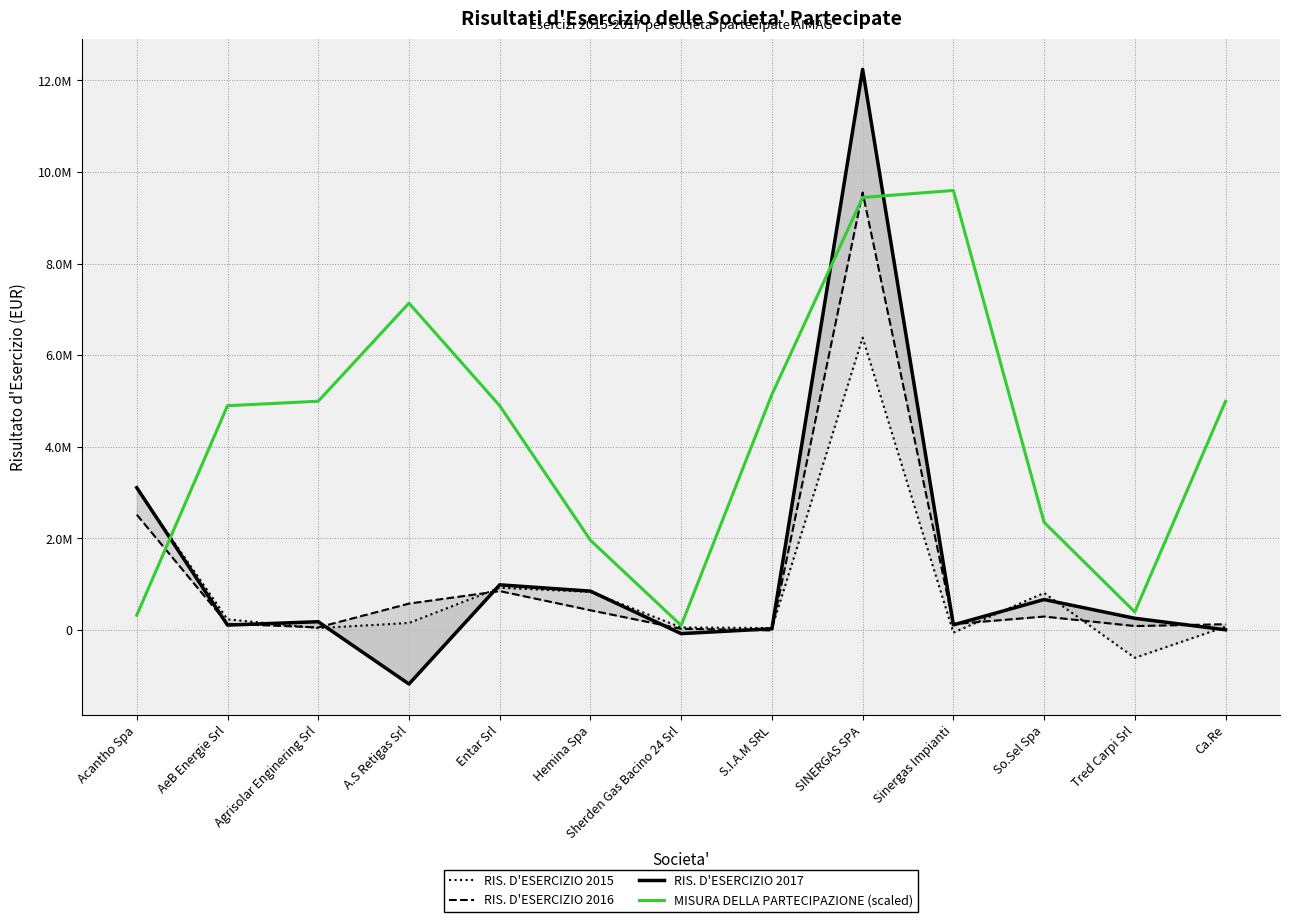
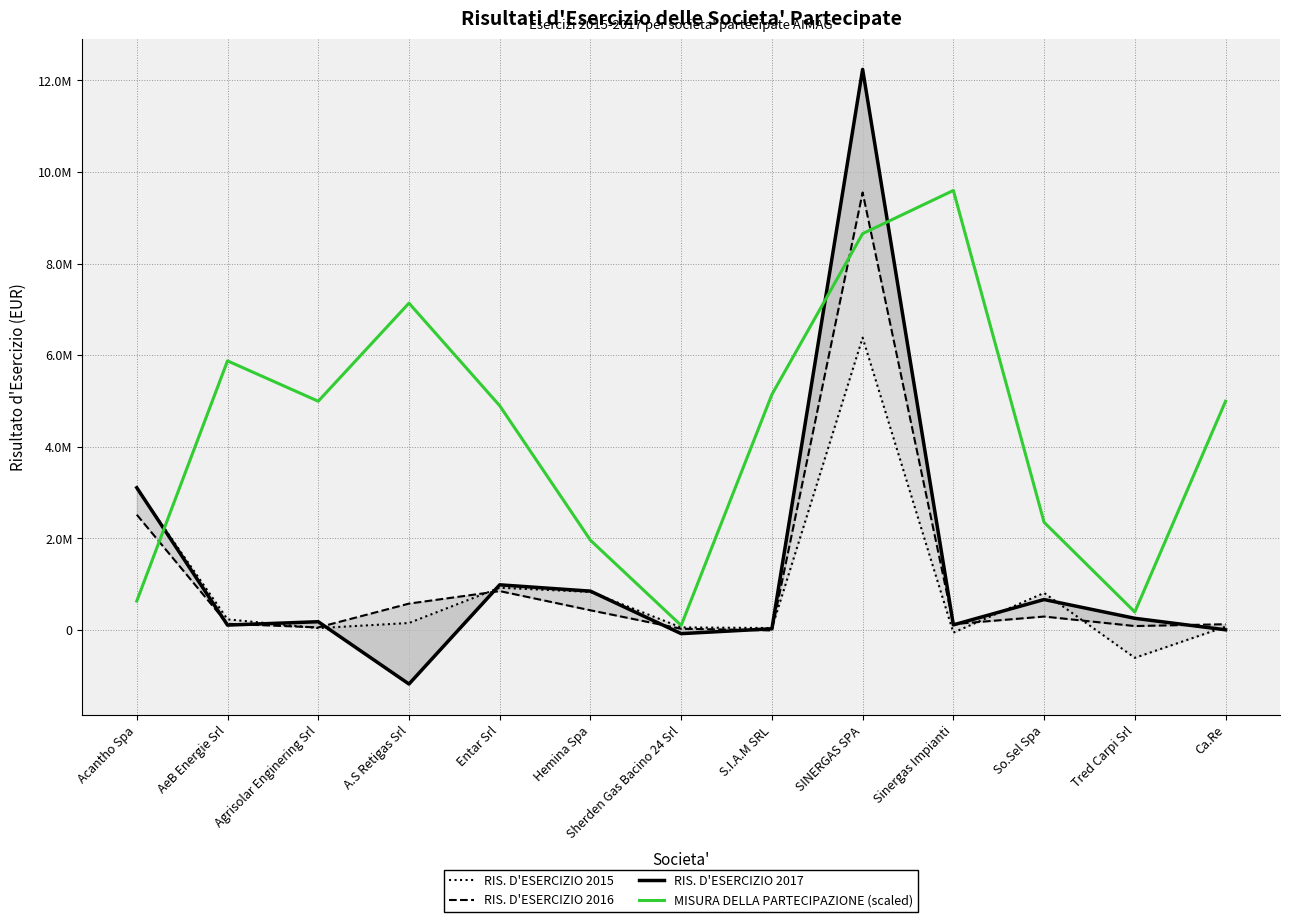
  {
    "MISURA DELLA PARTECIPAZIONE (scaled)": {
-     "Acantho Spa": 300000,
-     "AeB Energie Srl": 4900000,
+     "Acantho Spa": 600000,
+     "AeB Energie Srl": 5900000,
      "Agrisolar Enginering Srl": 5000000,
      "A.S Retigas Srl": 7100000,
      "Entar Srl": 4900000,
      "Hemina Spa": 2000000,
      "S.I.A.M SRL": 5100000,
-     "SINERGAS SPA": 9400000,
+     "SINERGAS SPA": 8700000,
      "Sinergas Impianti": 9600000,
      "So.Sel Spa": 2300000,
      "Tred Carpi Srl": 400000,
      "Ca.Re": 5000000
    }
  }
